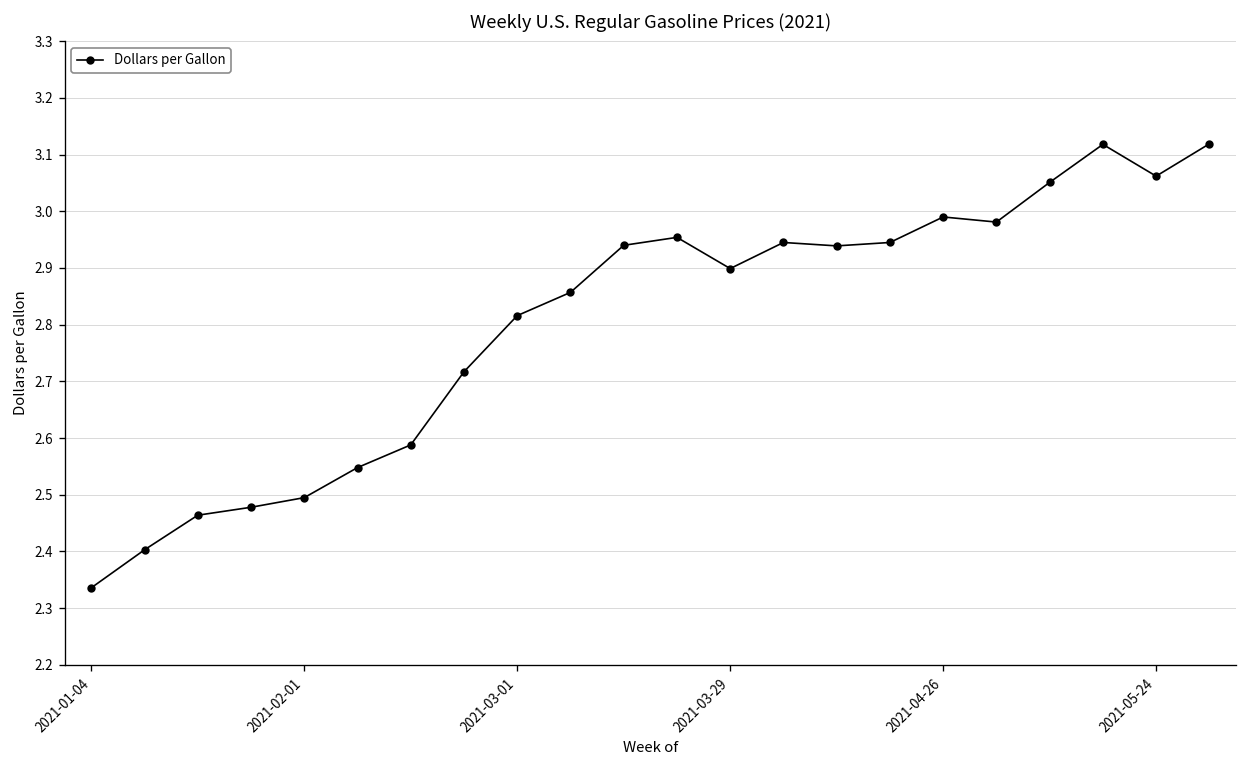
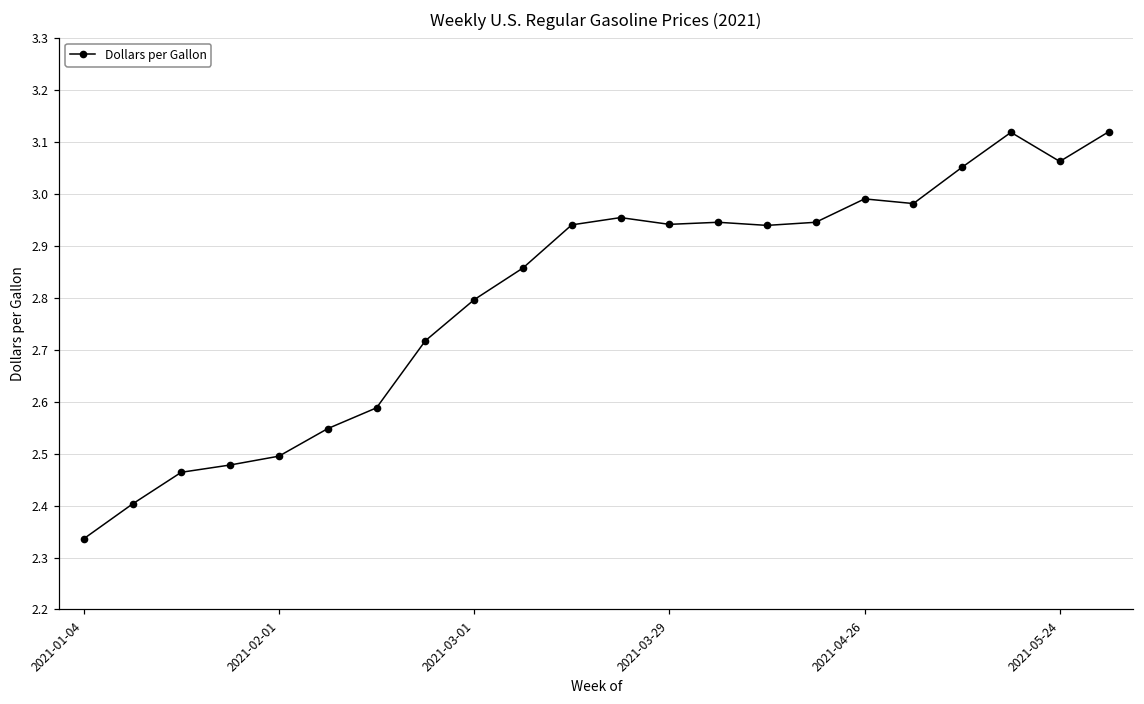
  {
    "2021-01-04": 2.34,
    "2021-02-01": 2.50,
-   "2021-03-01": 2.82,
-   "2021-03-29": 2.90,
+   "2021-03-01": 2.80,
+   "2021-03-29": 2.94,
    "2021-04-26": 2.99,
    "2021-05-24": 3.06
  }
